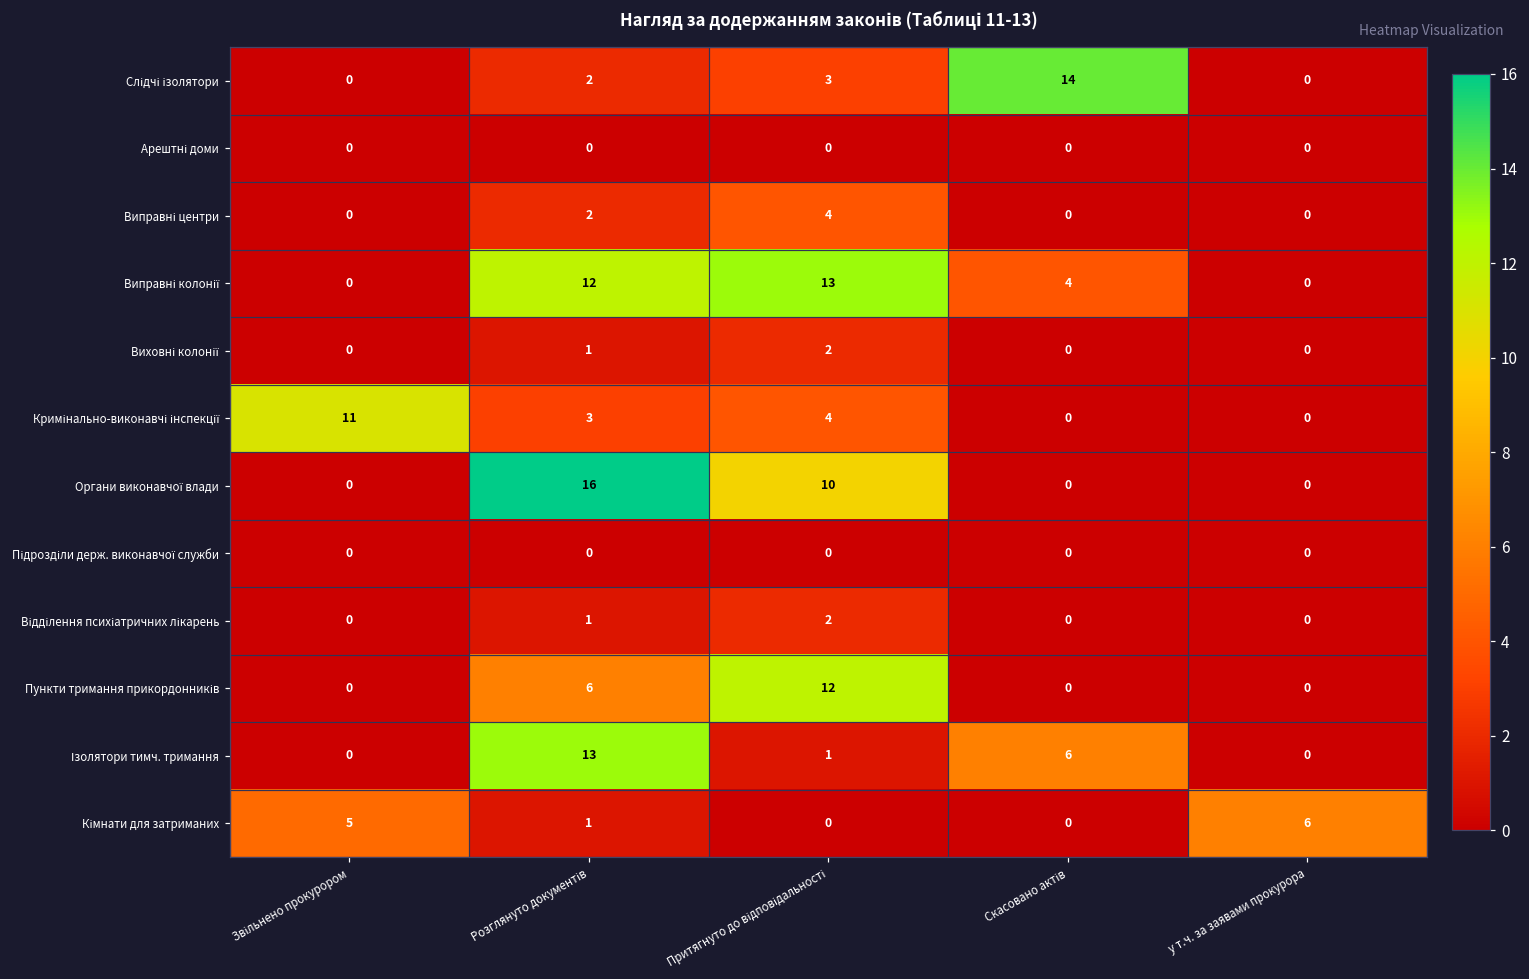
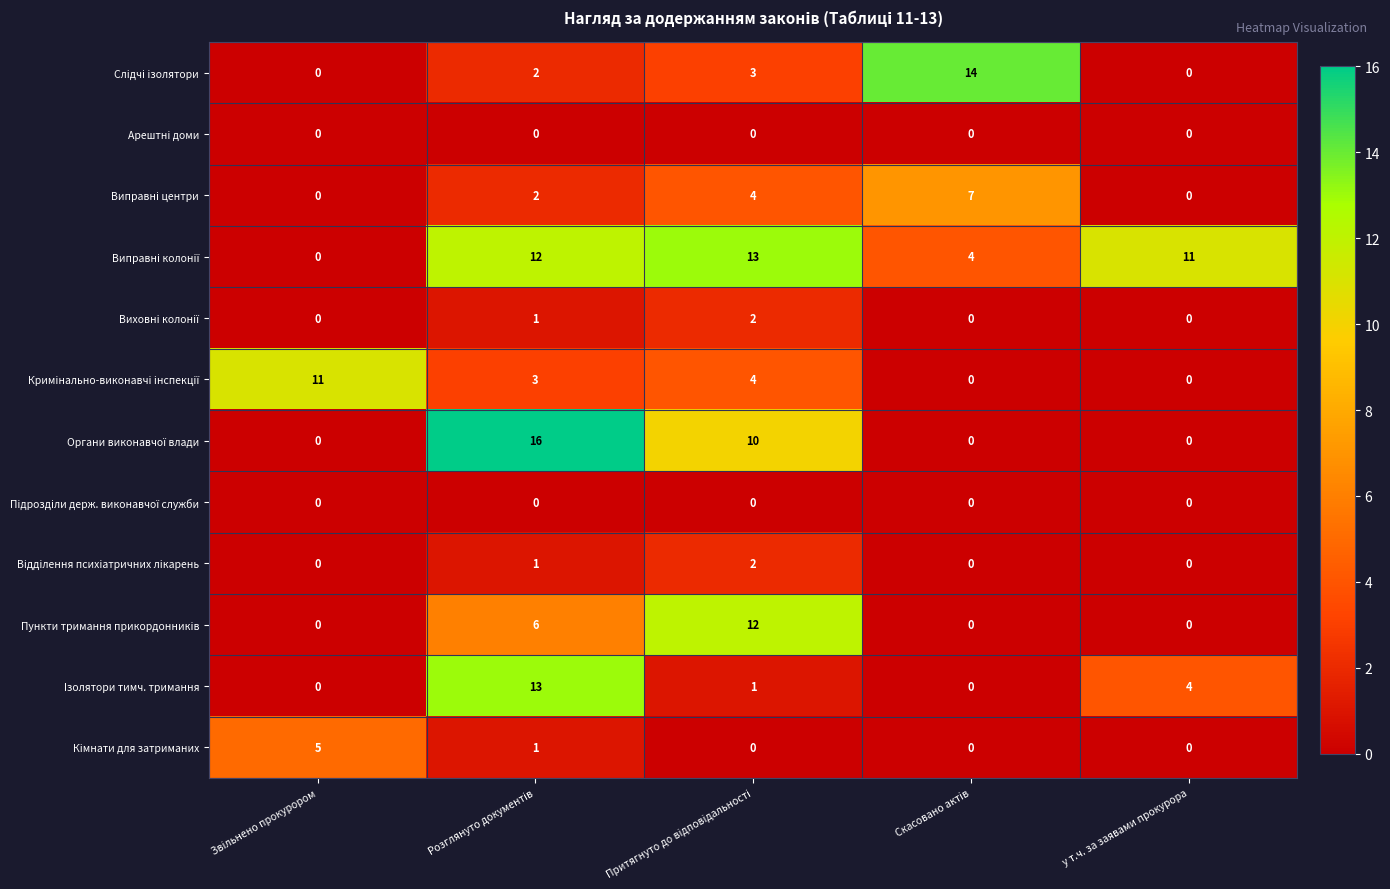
  {
    "Слідчі ізолятори": {
      "Звільнено прокурором": 0,
      "Розглянуто документів": 2,
      "Притягнуто до відповідальності": 3,
      "Скасовано актів": 14,
      "у т.ч. за заявами прокурора": 0
    },
    "Арештні доми": {
      "Звільнено прокурором": 0,
      "Розглянуто документів": 0,
      "Притягнуто до відповідальності": 0,
      "Скасовано актів": 0,
      "у т.ч. за заявами прокурора": 0
    },
    "Виправні центри": {
      "Звільнено прокурором": 0,
      "Розглянуто документів": 2,
      "Притягнуто до відповідальності": 4,
-     "Скасовано актів": 0,
+     "Скасовано актів": 7,
      "у т.ч. за заявами прокурора": 0
    },
    "Виправні колонії": {
      "Звільнено прокурором": 0,
      "Розглянуто документів": 12,
      "Притягнуто до відповідальності": 13,
      "Скасовано актів": 4,
-     "у т.ч. за заявами прокурора": 0
+     "у т.ч. за заявами прокурора": 11
    },
    "Виховні колонії": {
      "Звільнено прокурором": 0,
      "Розглянуто документів": 1,
      "Притягнуто до відповідальності": 2,
      "Скасовано актів": 0,
      "у т.ч. за заявами прокурора": 0
    },
    "Кримінально-виконавчі інспекції": {
      "Звільнено прокурором": 11,
      "Розглянуто документів": 3,
      "Притягнуто до відповідальності": 4,
      "Скасовано актів": 0,
      "у т.ч. за заявами прокурора": 0
    },
    "Органи виконавчої влади": {
      "Звільнено прокурором": 0,
      "Розглянуто документів": 16,
      "Притягнуто до відповідальності": 10,
      "Скасовано актів": 0,
      "у т.ч. за заявами прокурора": 0
    },
    "Підрозділи держ. виконавчої служби": {
      "Звільнено прокурором": 0,
      "Розглянуто документів": 0,
      "Притягнуто до відповідальності": 0,
      "Скасовано актів": 0,
      "у т.ч. за заявами прокурора": 0
    },
    "Відділення психіатричних лікарень": {
      "Звільнено прокурором": 0,
      "Розглянуто документів": 1,
      "Притягнуто до відповідальності": 2,
      "Скасовано актів": 0,
      "у т.ч. за заявами прокурора": 0
    },
    "Пункти тримання прикордонників": {
      "Звільнено прокурором": 0,
      "Розглянуто документів": 6,
      "Притягнуто до відповідальності": 12,
      "Скасовано актів": 0,
      "у т.ч. за заявами прокурора": 0
    },
    "Ізолятори тимч. тримання": {
      "Звільнено прокурором": 0,
      "Розглянуто документів": 13,
      "Притягнуто до відповідальності": 1,
-     "Скасовано актів": 6,
-     "у т.ч. за заявами прокурора": 0
+     "Скасовано актів": 0,
+     "у т.ч. за заявами прокурора": 4
    },
    "Кімнати для затриманих": {
      "Звільнено прокурором": 5,
      "Розглянуто документів": 1,
      "Притягнуто до відповідальності": 0,
      "Скасовано актів": 0,
-     "у т.ч. за заявами прокурора": 6
+     "у т.ч. за заявами прокурора": 0
    }
  }
